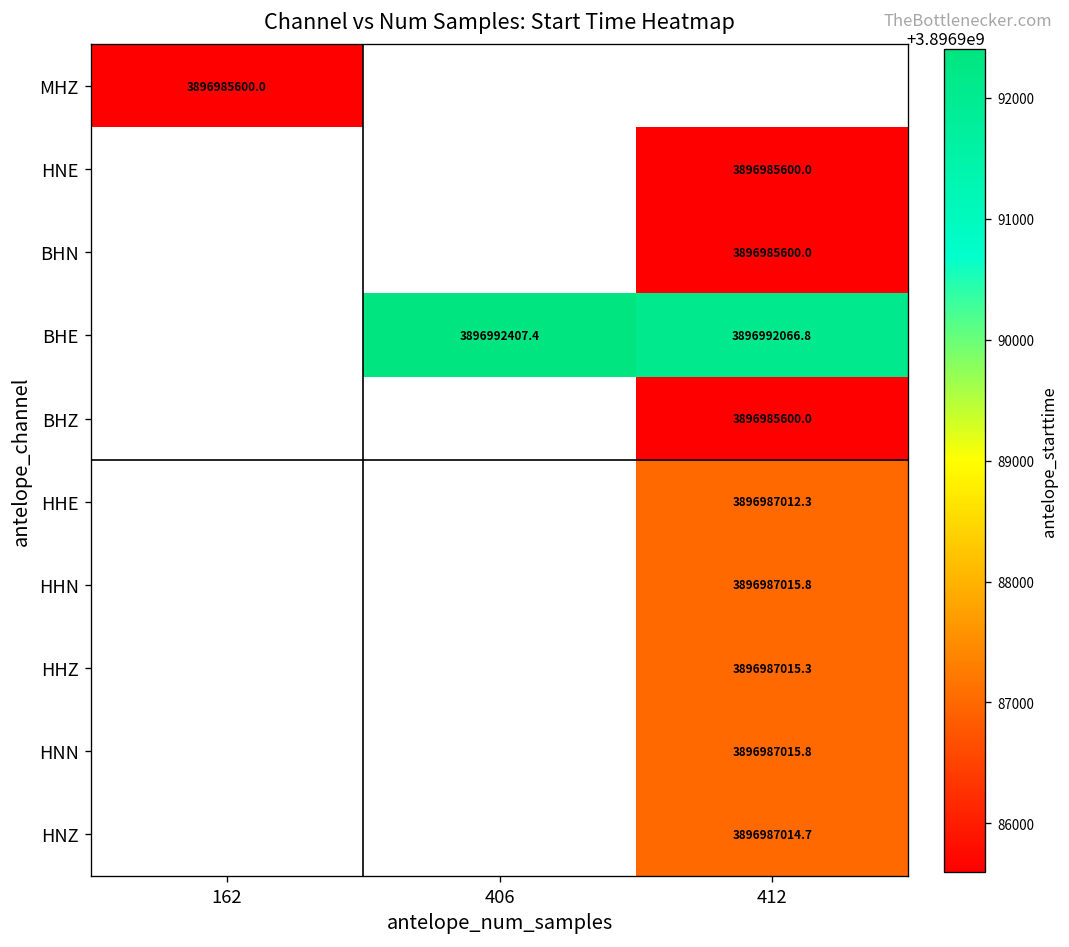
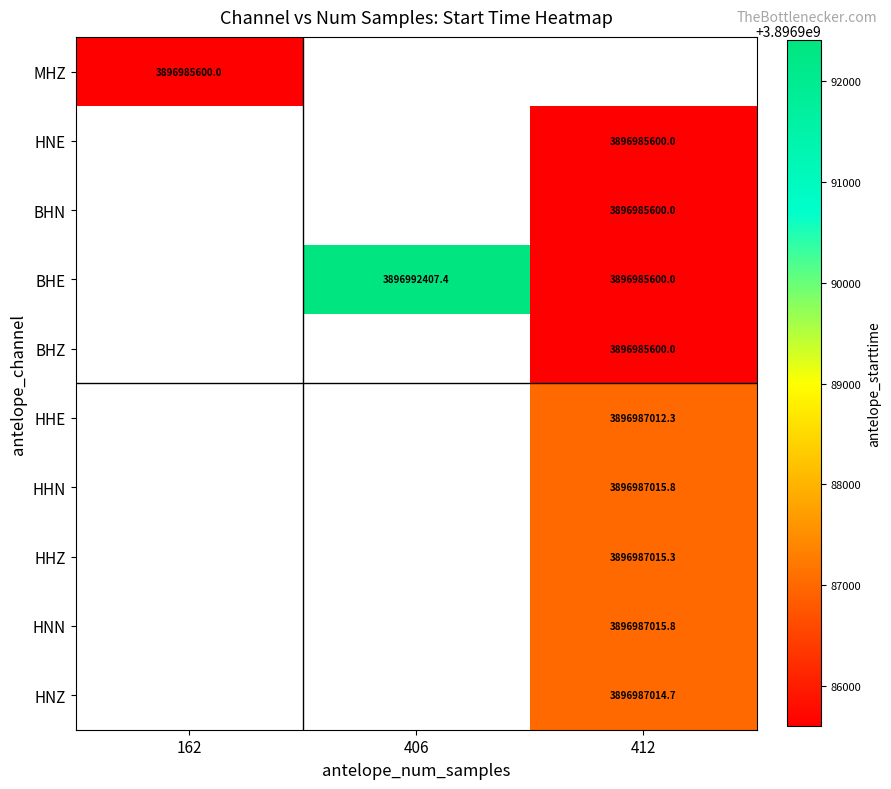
  {
    "MHZ": {
      "162": 3896985600.0
    },
    "HNE": {
      "412": 3896985600.0
    },
    "BHN": {
      "412": 3896985600.0
    },
    "BHE": {
      "406": 3896992407.4,
-     "412": 3896992066.8
+     "412": 3896985600.0
    },
    "BHZ": {
      "412": 3896985600.0
    },
    "HHE": {
      "412": 3896987012.3
    },
    "HHN": {
      "412": 3896987015.8
    },
    "HHZ": {
      "412": 3896987015.3
    },
    "HNN": {
      "412": 3896987015.8
    },
    "HNZ": {
      "412": 3896987014.7
    }
  }
